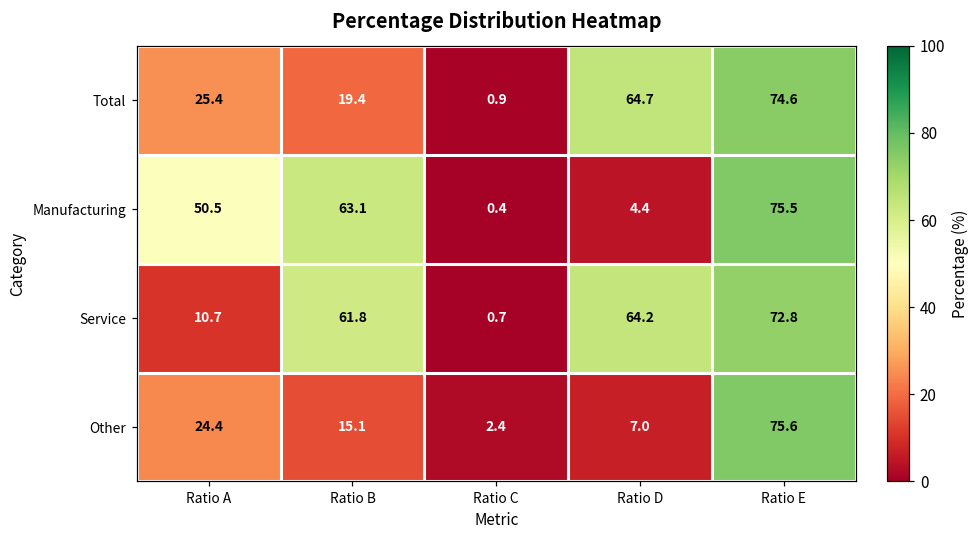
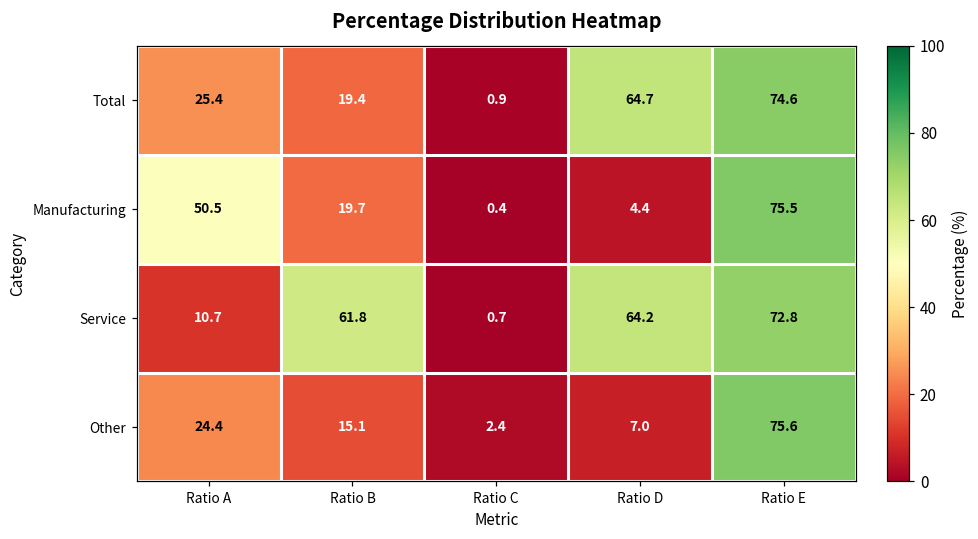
  {
    "Total": {
      "Ratio A": 25.4,
      "Ratio B": 19.4,
      "Ratio C": 0.9,
      "Ratio D": 64.7,
      "Ratio E": 74.6
    },
    "Manufacturing": {
      "Ratio A": 50.5,
-     "Ratio B": 63.1,
+     "Ratio B": 19.7,
      "Ratio C": 0.4,
      "Ratio D": 4.4,
      "Ratio E": 75.5
    },
    "Service": {
      "Ratio A": 10.7,
      "Ratio B": 61.8,
      "Ratio C": 0.7,
      "Ratio D": 64.2,
      "Ratio E": 72.8
    },
    "Other": {
      "Ratio A": 24.4,
      "Ratio B": 15.1,
      "Ratio C": 2.4,
      "Ratio D": 7.0,
      "Ratio E": 75.6
    }
  }
